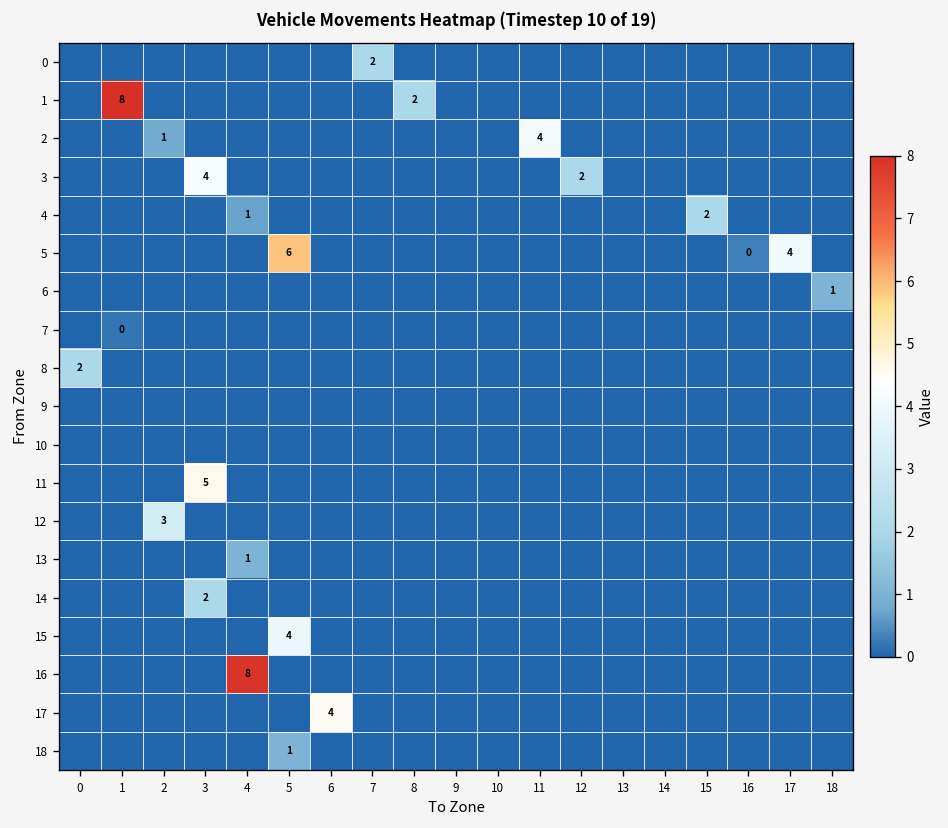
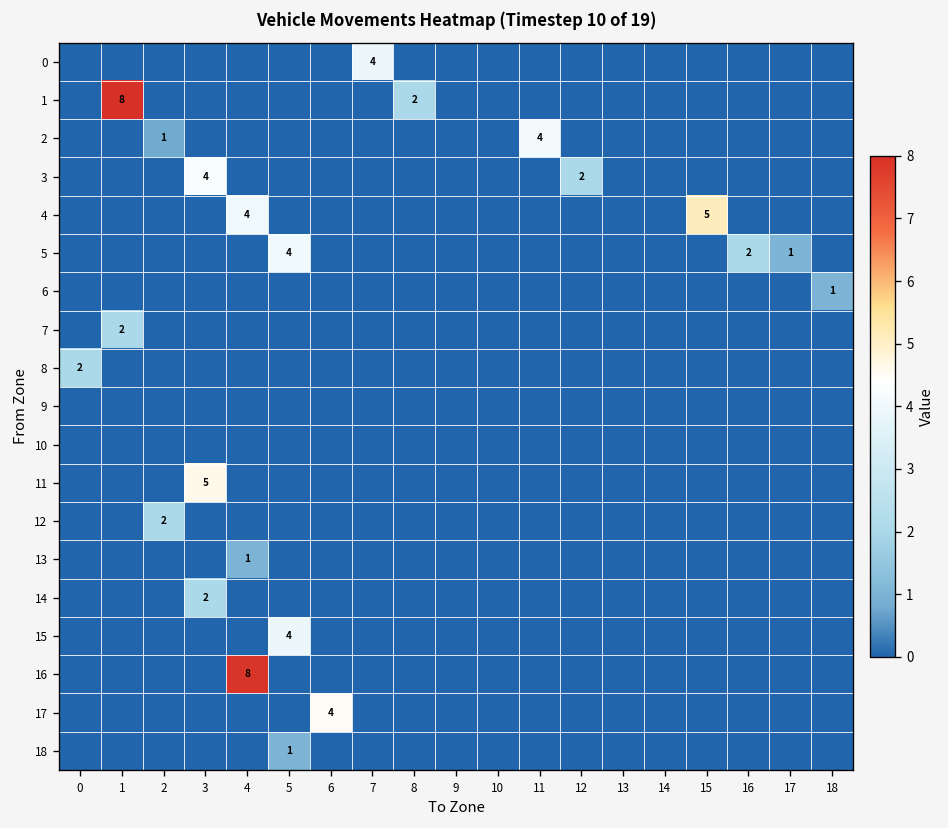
  {
    "0": {
-     "7": 2
+     "7": 4
    },
    "1": {
      "1": 8,
      "8": 2
    },
    "2": {
      "2": 1,
      "11": 4
    },
    "3": {
      "3": 4,
      "12": 2
    },
    "4": {
-     "4": 1,
-     "15": 2
+     "4": 4,
+     "15": 5
    },
    "5": {
-     "5": 6,
-     "16": 0,
-     "17": 4
+     "5": 4,
+     "16": 2,
+     "17": 1
    },
    "6": {
      "18": 1
    },
    "7": {
-     "1": 0
+     "1": 2
    },
    "8": {
      "0": 2
    },
    "11": {
      "3": 5
    },
    "12": {
-     "2": 3
+     "2": 2
    },
    "13": {
      "4": 1
    },
    "14": {
      "3": 2
    },
    "15": {
      "5": 4
    },
    "16": {
      "4": 8
    },
    "17": {
      "6": 4
    },
    "18": {
      "5": 1
    }
  }
